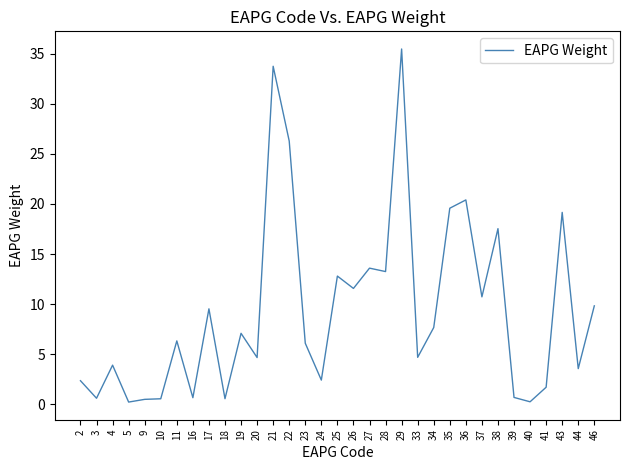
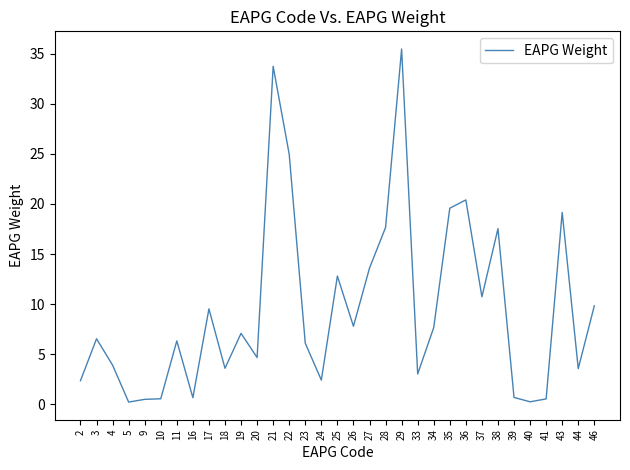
  {
    "2": 2.4,
-   "3": 0.6,
+   "3": 6.6,
    "4": 3.9,
    "5": 0.2,
    "9": 0.5,
    "10": 0.6,
    "11": 6.3,
    "16": 0.7,
    "17": 9.5,
-   "18": 0.6,
+   "18": 3.6,
    "19": 7.1,
    "20": 4.7,
    "21": 33.7,
-   "22": 26.3,
+   "22": 25.0,
    "23": 6.1,
    "24": 2.4,
    "25": 12.8,
-   "26": 11.6,
+   "26": 7.8,
    "27": 13.6,
-   "28": 13.3,
+   "28": 17.7,
    "29": 35.5,
-   "33": 4.7,
+   "33": 3.0,
    "34": 7.7,
    "35": 19.6,
    "36": 20.4,
    "37": 10.7,
    "38": 17.5,
    "39": 0.7,
    "40": 0.3,
-   "41": 1.7,
+   "41": 0.5,
    "43": 19.2,
    "44": 3.6,
    "46": 9.8
  }
